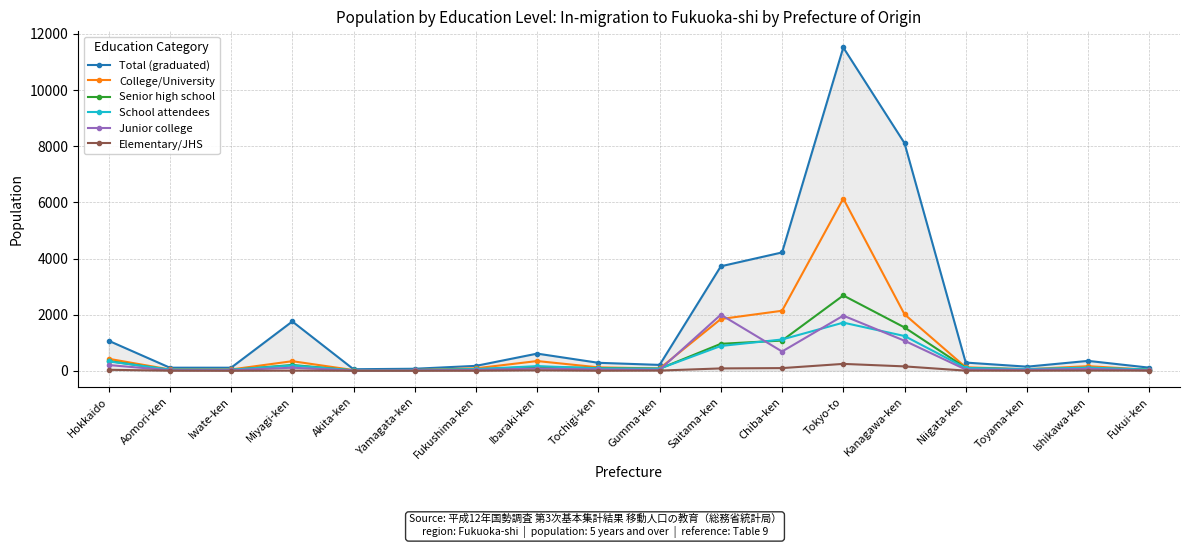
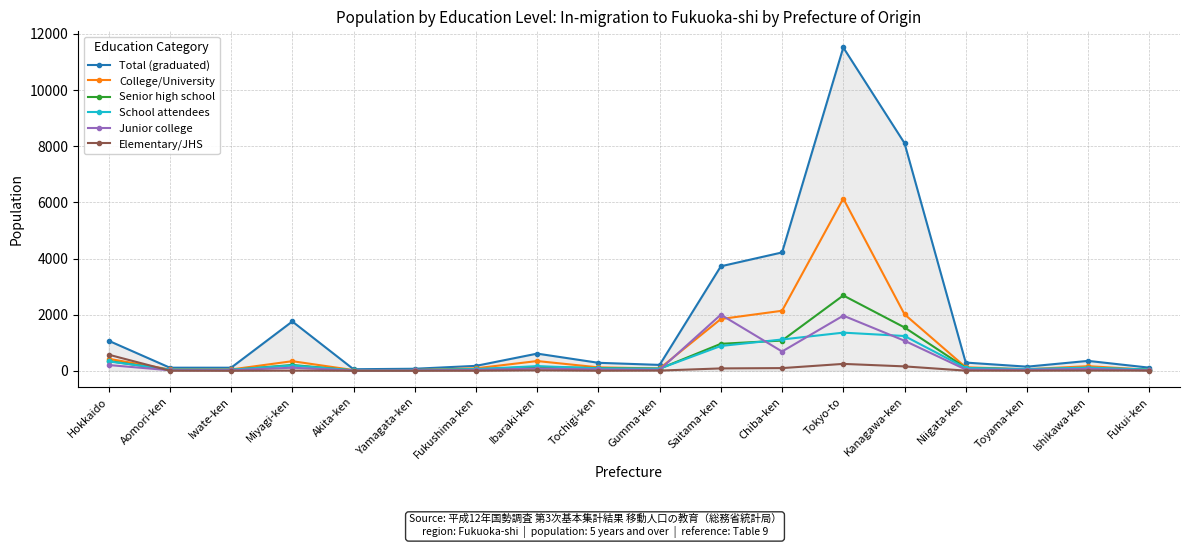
  {
    "Total (graduated)": {
      "Hokkaido": 1100,
      "Miyagi-ken": 1800,
      "Ibaraki-ken": 600,
      "Tochigi-ken": 300,
      "Gumma-ken": 200,
      "Saitama-ken": 3700,
      "Chiba-ken": 4200,
      "Tokyo-to": 11500,
      "Kanagawa-ken": 8100,
      "Niigata-ken": 300,
      "Ishikawa-ken": 400
    },
    "College/University": {
      "Miyagi-ken": 300,
      "Ibaraki-ken": 300,
      "Saitama-ken": 1800,
      "Chiba-ken": 2100,
      "Tokyo-to": 6100,
      "Kanagawa-ken": 2000
    },
    "Senior high school": {
      "Tokyo-to": 2700,
      "Kanagawa-ken": 1500
    },
    "School attendees": {
-     "Tokyo-to": 1700,
+     "Tokyo-to": 1400,
      "Kanagawa-ken": 1200
    },
    "Junior college": {
      "Hokkaido": 200,
      "Saitama-ken": 2000,
      "Chiba-ken": 700,
      "Tokyo-to": 2000,
      "Kanagawa-ken": 1100
    },
    "Elementary/JHS": {
-     "Hokkaido": 0,
+     "Hokkaido": 600,
      "Miyagi-ken": 0,
      "Saitama-ken": 100,
      "Chiba-ken": 100,
      "Tokyo-to": 200,
      "Kanagawa-ken": 200
    }
  }
